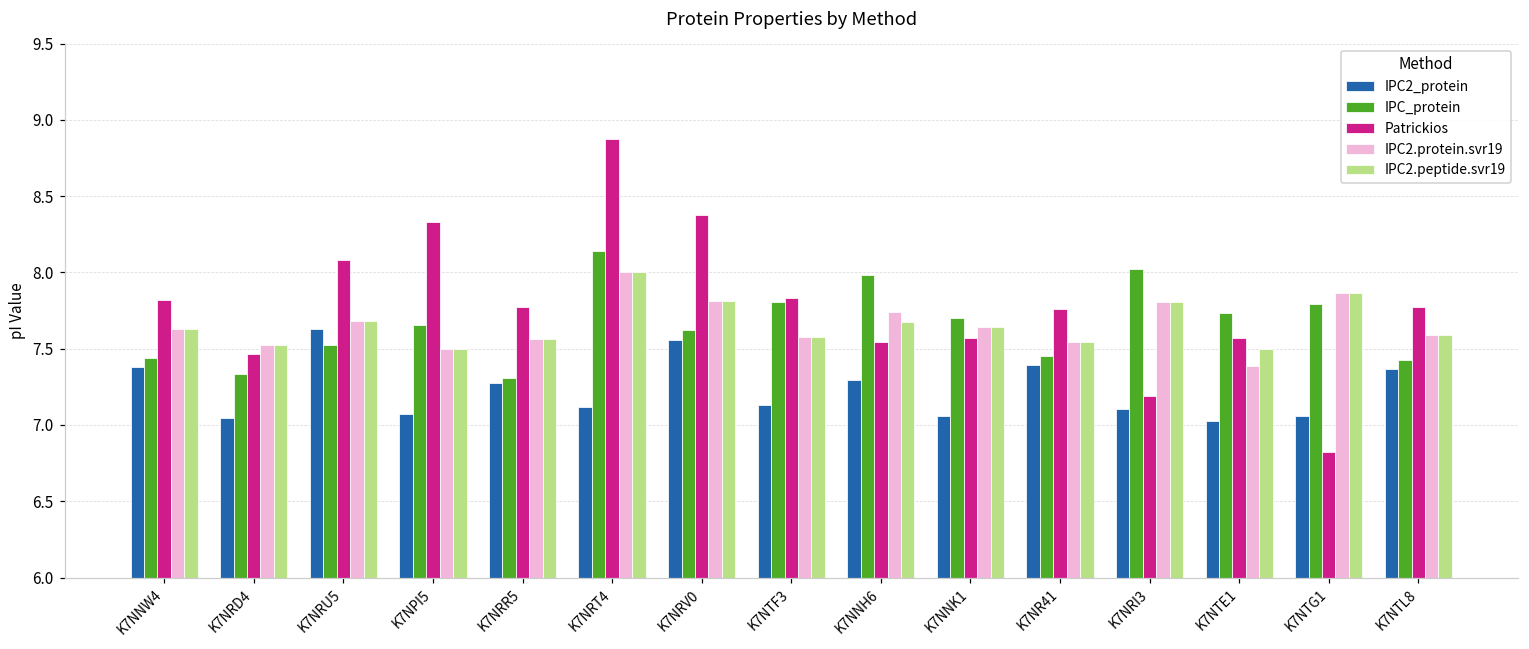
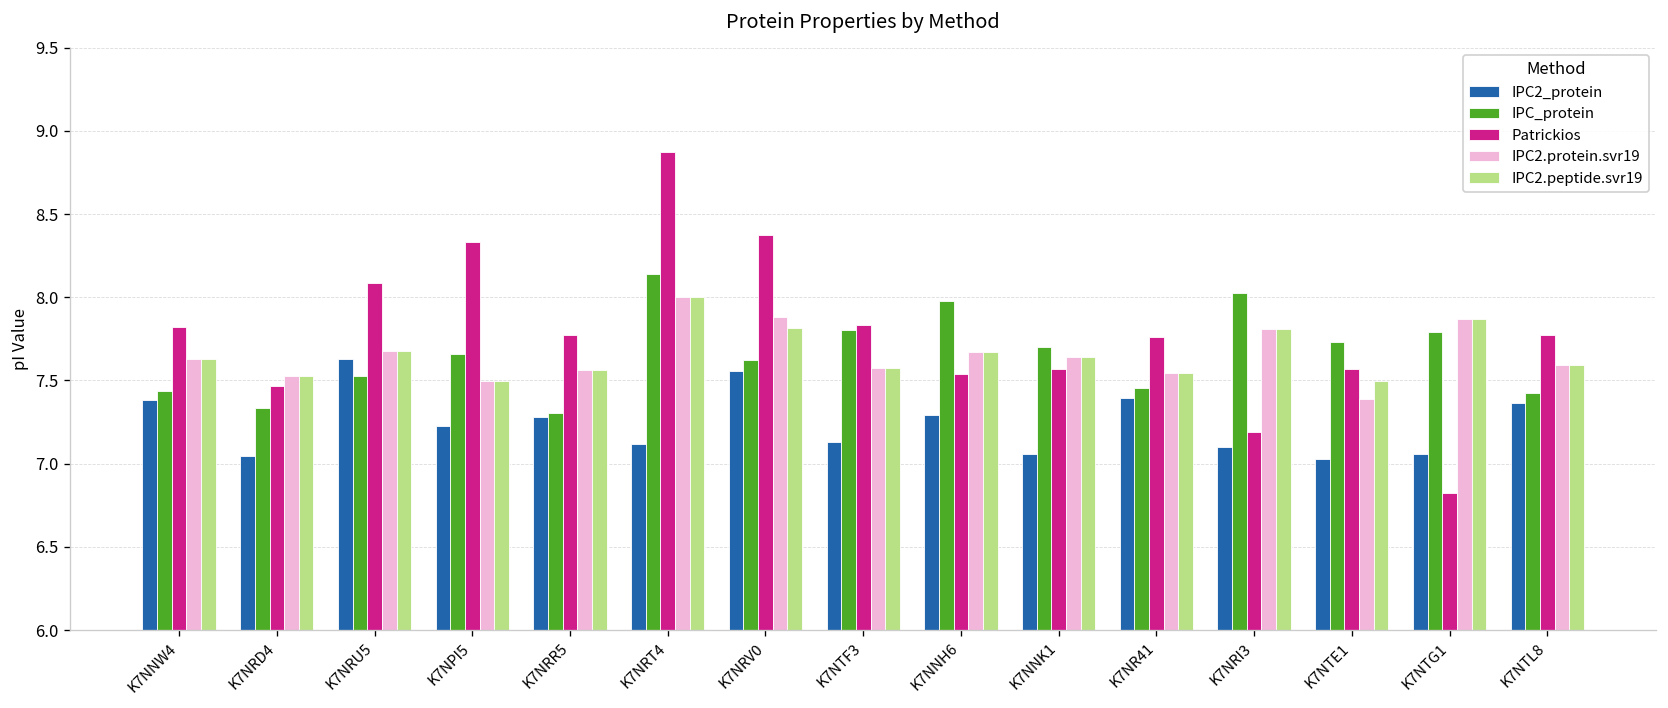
  {
    "IPC2_protein": {
      "K7NNW4": 7.38,
      "K7NRD4": 7.04,
      "K7NRU5": 7.63,
-     "K7NPI5": 7.07,
+     "K7NPI5": 7.23,
      "K7NRR5": 7.28,
      "K7NRT4": 7.12,
      "K7NRV0": 7.56,
      "K7NTF3": 7.13,
      "K7NNH6": 7.29,
      "K7NNK1": 7.06,
      "K7NR41": 7.40,
      "K7NRI3": 7.10,
      "K7NTE1": 7.03,
      "K7NTG1": 7.06,
      "K7NTL8": 7.37
    },
    "IPC_protein": {
      "K7NNW4": 7.44,
      "K7NRD4": 7.34,
      "K7NRU5": 7.53,
      "K7NPI5": 7.66,
      "K7NRR5": 7.31,
      "K7NRT4": 8.14,
      "K7NRV0": 7.62,
      "K7NTF3": 7.81,
      "K7NNH6": 7.98,
      "K7NNK1": 7.70,
      "K7NR41": 7.45,
      "K7NRI3": 8.02,
      "K7NTE1": 7.73,
      "K7NTG1": 7.79,
      "K7NTL8": 7.42
    },
    "Patrickios": {
      "K7NNW4": 7.82,
      "K7NRD4": 7.47,
      "K7NRU5": 8.08,
      "K7NPI5": 8.33,
      "K7NRR5": 7.78,
      "K7NRT4": 8.87,
      "K7NRV0": 8.38,
      "K7NTF3": 7.83,
      "K7NNH6": 7.54,
      "K7NNK1": 7.57,
      "K7NR41": 7.76,
      "K7NRI3": 7.19,
      "K7NTE1": 7.57,
      "K7NTG1": 6.83,
      "K7NTL8": 7.78
    },
    "IPC2.protein.svr19": {
      "K7NNW4": 7.63,
      "K7NRD4": 7.53,
      "K7NRU5": 7.68,
      "K7NPI5": 7.50,
      "K7NRR5": 7.56,
      "K7NRT4": 8.00,
-     "K7NRV0": 7.81,
+     "K7NRV0": 7.88,
      "K7NTF3": 7.57,
-     "K7NNH6": 7.74,
+     "K7NNH6": 7.67,
      "K7NNK1": 7.64,
      "K7NR41": 7.54,
      "K7NRI3": 7.81,
      "K7NTE1": 7.39,
      "K7NTG1": 7.87,
      "K7NTL8": 7.59
    },
    "IPC2.peptide.svr19": {
      "K7NNW4": 7.63,
      "K7NRD4": 7.53,
      "K7NRU5": 7.68,
      "K7NPI5": 7.50,
      "K7NRR5": 7.56,
      "K7NRT4": 8.00,
      "K7NRV0": 7.81,
      "K7NTF3": 7.57,
      "K7NNH6": 7.67,
      "K7NNK1": 7.64,
      "K7NR41": 7.54,
      "K7NRI3": 7.81,
      "K7NTE1": 7.50,
      "K7NTG1": 7.87,
      "K7NTL8": 7.59
    }
  }
